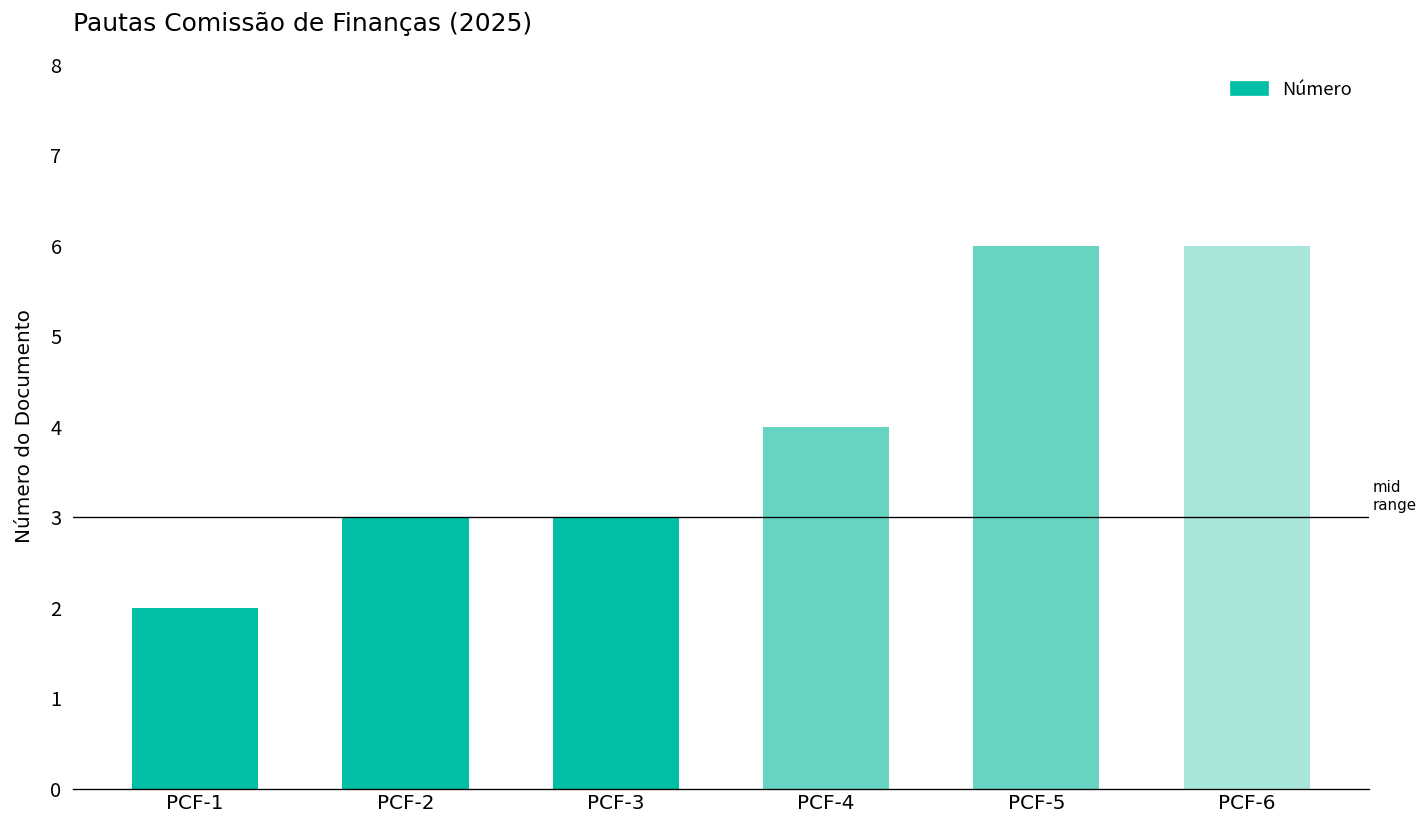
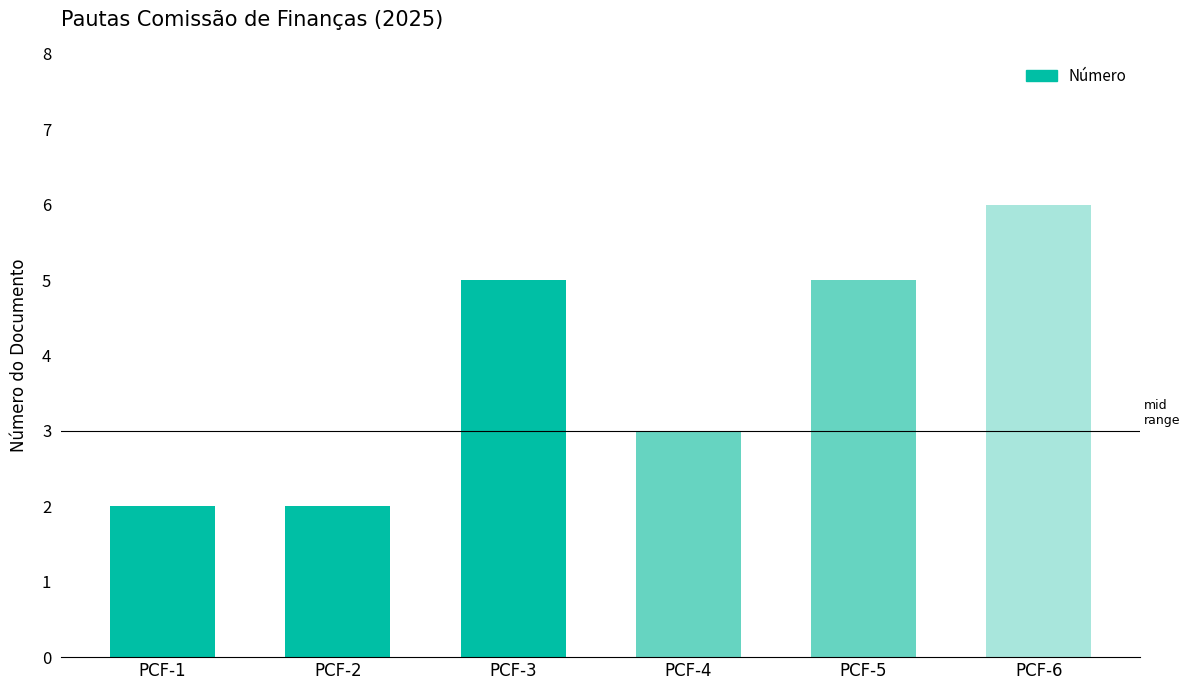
  {
    "PCF-1": 2,
-   "PCF-2": 3,
-   "PCF-3": 3,
-   "PCF-4": 4,
-   "PCF-5": 6,
+   "PCF-2": 2,
+   "PCF-3": 5,
+   "PCF-4": 3,
+   "PCF-5": 5,
    "PCF-6": 6
  }
